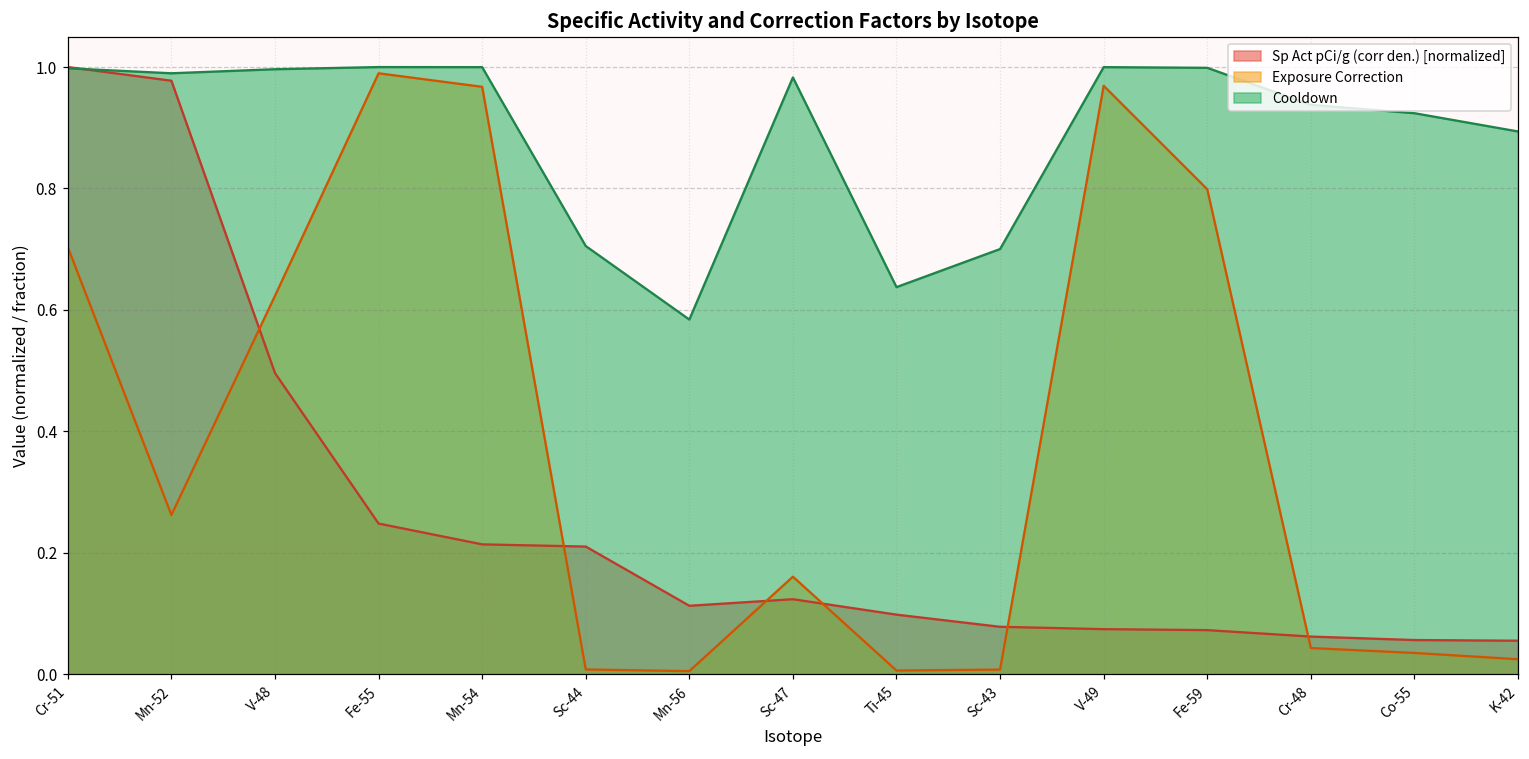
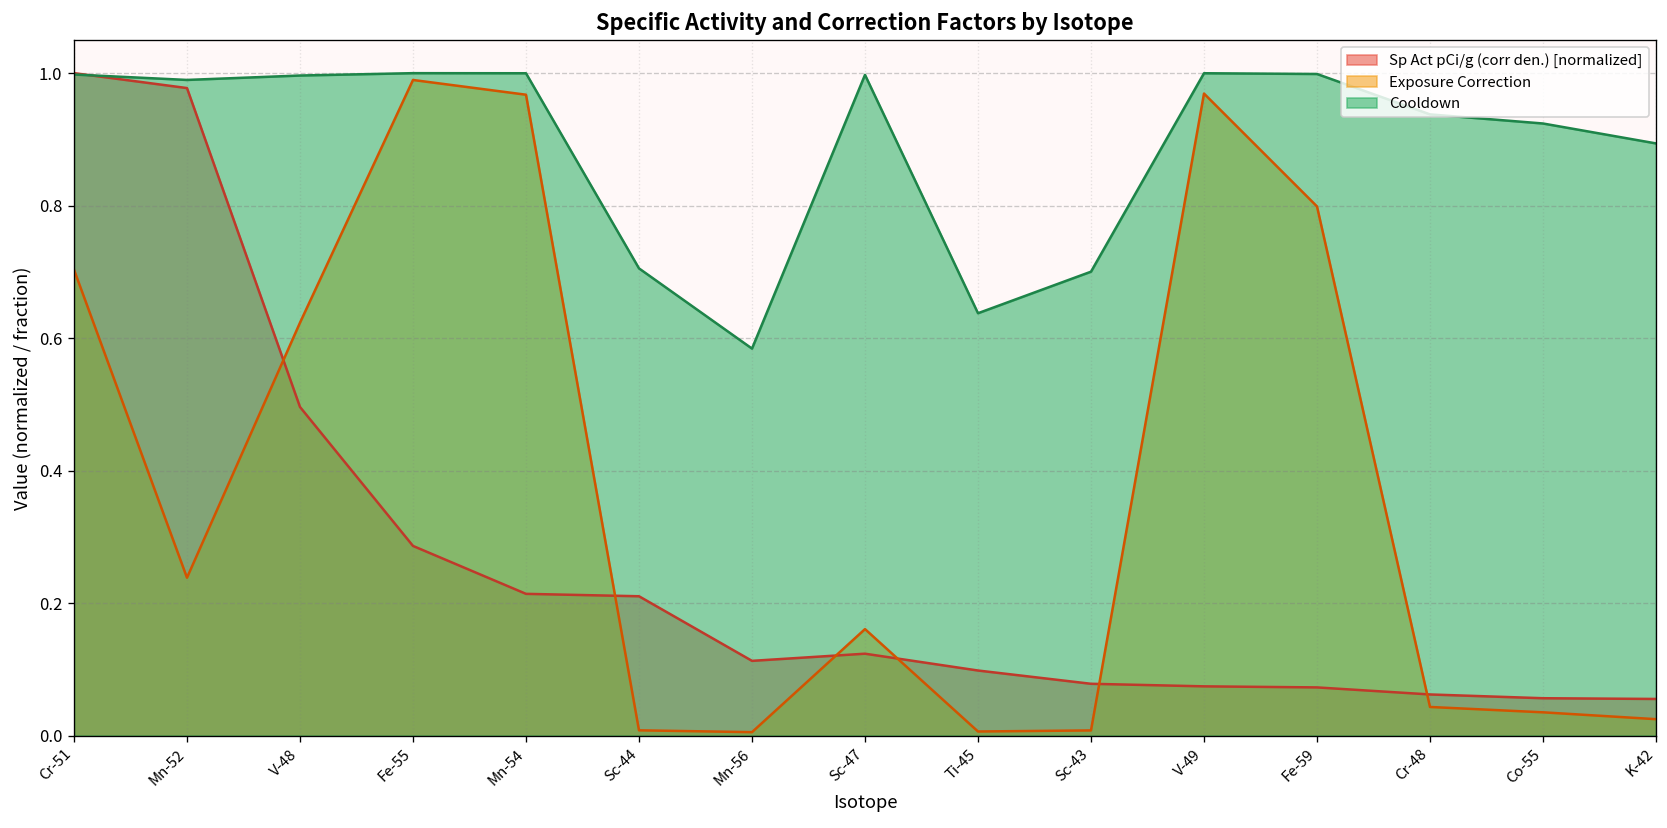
  {
    "Sp Act pCi/g (corr den.) [normalized]": {
      "Mn-52": 0.98,
      "V-48": 0.50,
-     "Fe-55": 0.25,
+     "Fe-55": 0.29,
      "Mn-54": 0.21,
      "Sc-44": 0.21,
      "Mn-56": 0.11,
      "Sc-47": 0.12,
      "Ti-45": 0.10,
      "Sc-43": 0.08,
      "V-49": 0.07,
      "Fe-59": 0.07,
      "Cr-48": 0.06,
      "Co-55": 0.06,
      "K-42": 0.06
    },
    "Exposure Correction": {
      "Cr-51": 0.70,
-     "Mn-52": 0.26,
+     "Mn-52": 0.24,
      "V-48": 0.62,
      "Fe-55": 0.99,
      "Mn-54": 0.97,
      "Sc-44": 0.01,
      "Mn-56": 0.01,
      "Sc-47": 0.16,
      "Ti-45": 0.01,
      "Sc-43": 0.01,
      "V-49": 0.97,
      "Fe-59": 0.80,
      "Cr-48": 0.04,
      "Co-55": 0.04,
      "K-42": 0.02
    },
    "Cooldown": {
      "Mn-52": 0.99,
      "V-48": 1.00,
      "Fe-55": 1.00,
      "Mn-54": 1.00,
      "Sc-44": 0.71,
      "Mn-56": 0.58,
-     "Sc-47": 0.98,
+     "Sc-47": 1.00,
      "Ti-45": 0.64,
      "Sc-43": 0.70,
      "V-49": 1.00,
      "Fe-59": 1.00,
      "Co-55": 0.92,
      "K-42": 0.89
    }
  }
